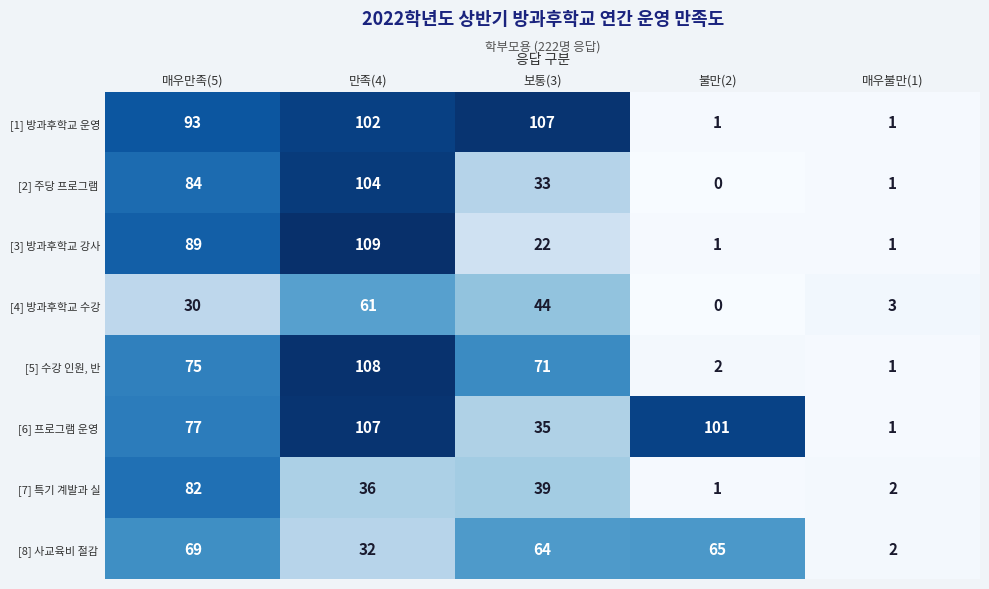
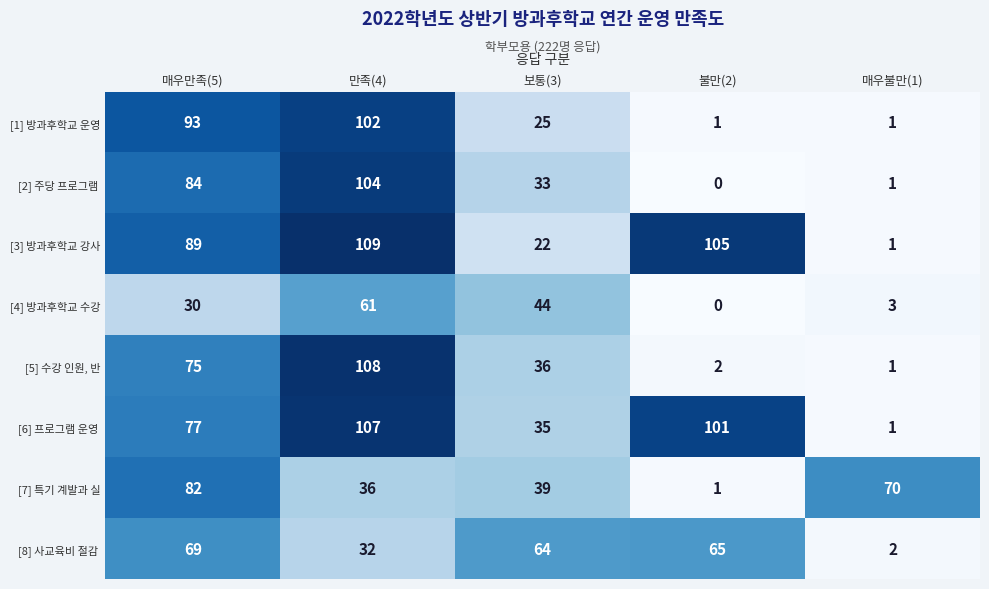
  {
    "[1] 방과후학교 운영": {
      "매우만족(5)": 93,
      "만족(4)": 102,
-     "보통(3)": 107,
+     "보통(3)": 25,
      "불만(2)": 1,
      "매우불만(1)": 1
    },
    "[2] 주당 프로그램": {
      "매우만족(5)": 84,
      "만족(4)": 104,
      "보통(3)": 33,
      "불만(2)": 0,
      "매우불만(1)": 1
    },
    "[3] 방과후학교 강사": {
      "매우만족(5)": 89,
      "만족(4)": 109,
      "보통(3)": 22,
-     "불만(2)": 1,
+     "불만(2)": 105,
      "매우불만(1)": 1
    },
    "[4] 방과후학교 수강": {
      "매우만족(5)": 30,
      "만족(4)": 61,
      "보통(3)": 44,
      "불만(2)": 0,
      "매우불만(1)": 3
    },
    "[5] 수강 인원, 반": {
      "매우만족(5)": 75,
      "만족(4)": 108,
-     "보통(3)": 71,
+     "보통(3)": 36,
      "불만(2)": 2,
      "매우불만(1)": 1
    },
    "[6] 프로그램 운영": {
      "매우만족(5)": 77,
      "만족(4)": 107,
      "보통(3)": 35,
      "불만(2)": 101,
      "매우불만(1)": 1
    },
    "[7] 특기 계발과 실": {
      "매우만족(5)": 82,
      "만족(4)": 36,
      "보통(3)": 39,
      "불만(2)": 1,
-     "매우불만(1)": 2
+     "매우불만(1)": 70
    },
    "[8] 사교육비 절감": {
      "매우만족(5)": 69,
      "만족(4)": 32,
      "보통(3)": 64,
      "불만(2)": 65,
      "매우불만(1)": 2
    }
  }
